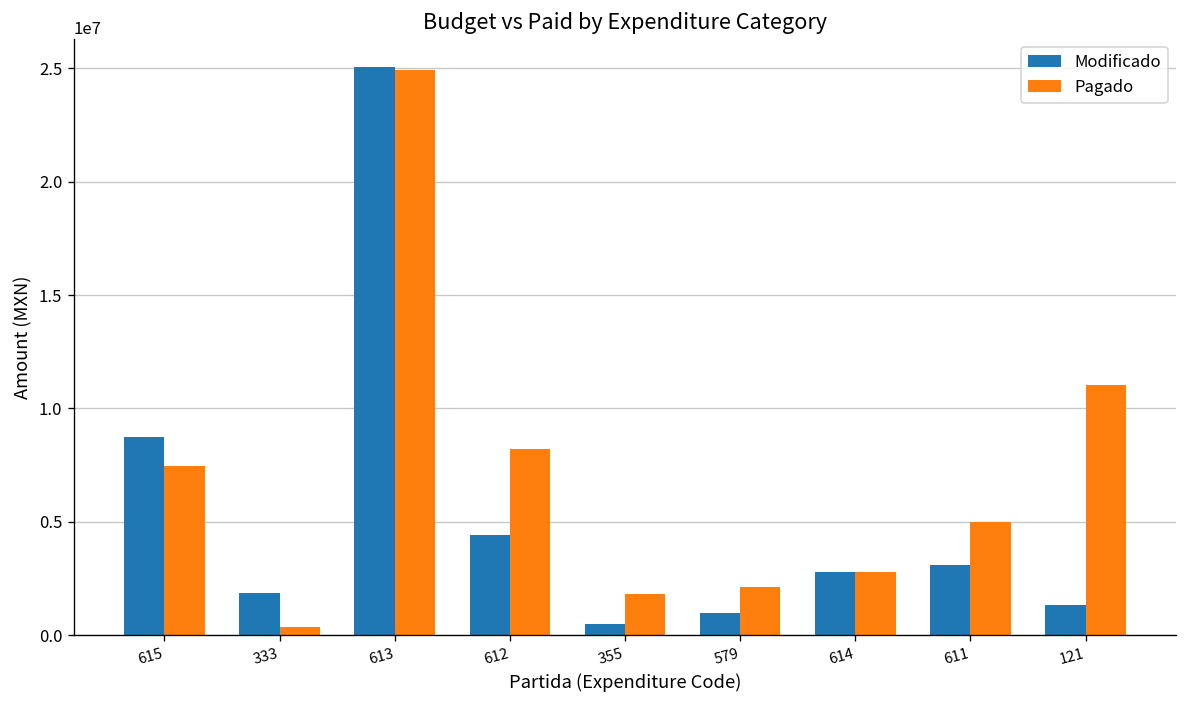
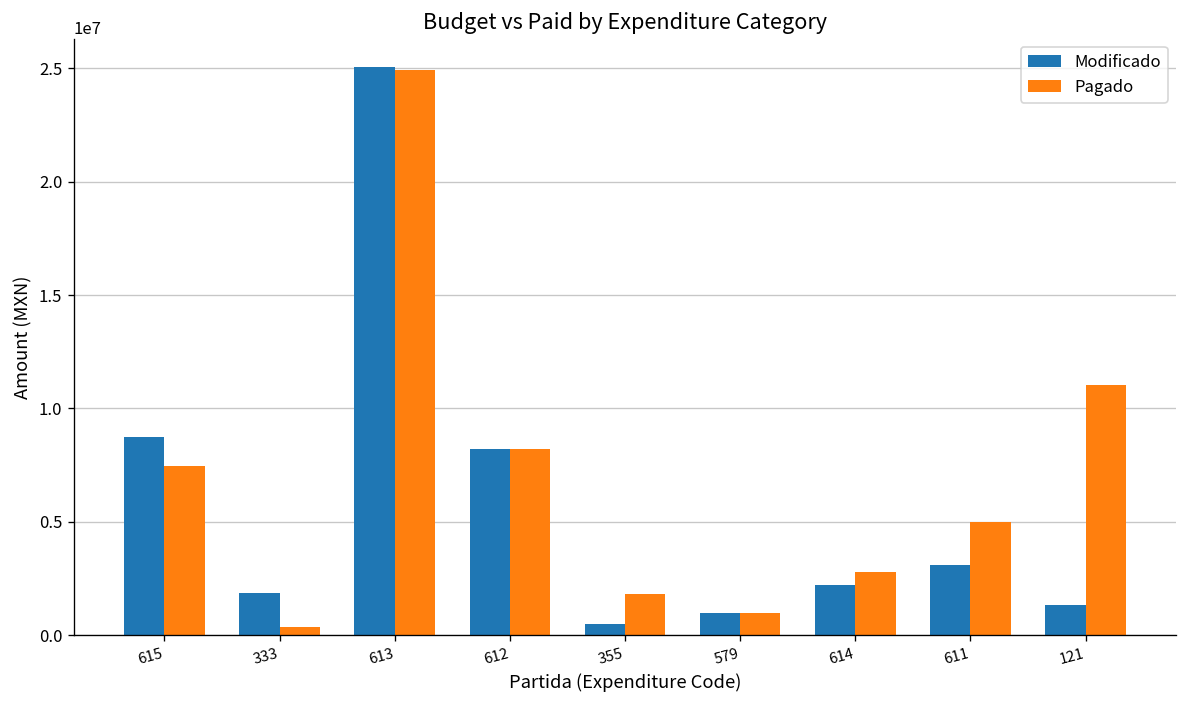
  {
    "Modificado": {
      "615": 8800000,
      "333": 1900000,
      "613": 25000000,
-     "612": 4400000,
+     "612": 8200000,
      "355": 500000,
      "579": 1000000,
-     "614": 2800000,
+     "614": 2200000,
      "611": 3100000,
      "121": 1400000
    },
    "Pagado": {
      "615": 7500000,
      "333": 400000,
      "613": 24900000,
      "612": 8200000,
      "355": 1800000,
-     "579": 2100000,
+     "579": 1000000,
      "614": 2800000,
      "611": 5000000,
      "121": 11000000
    }
  }
